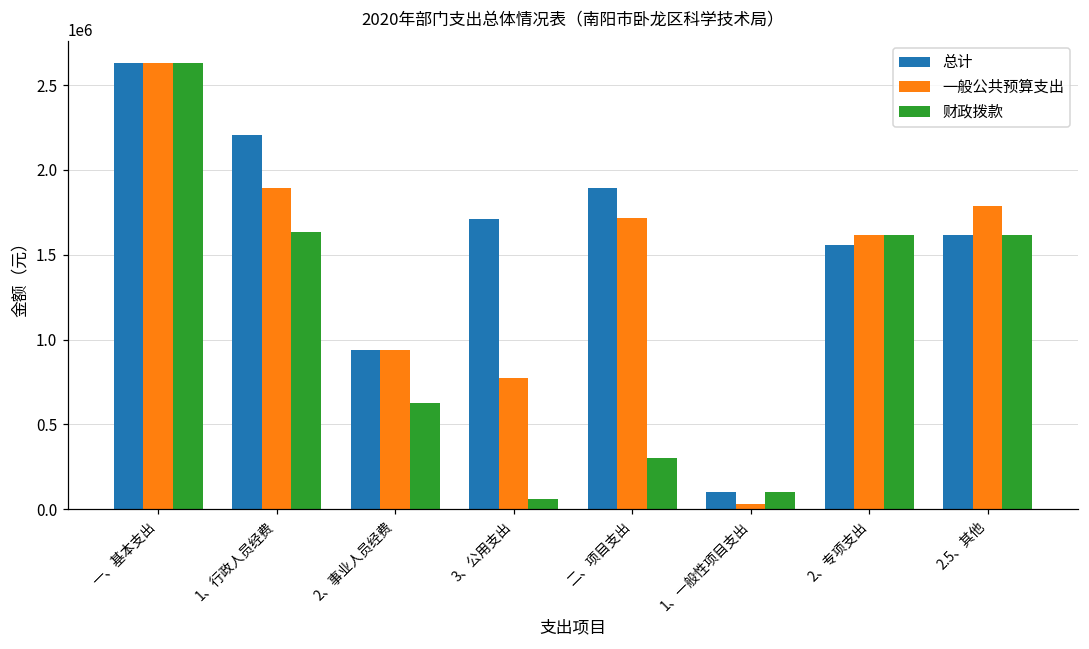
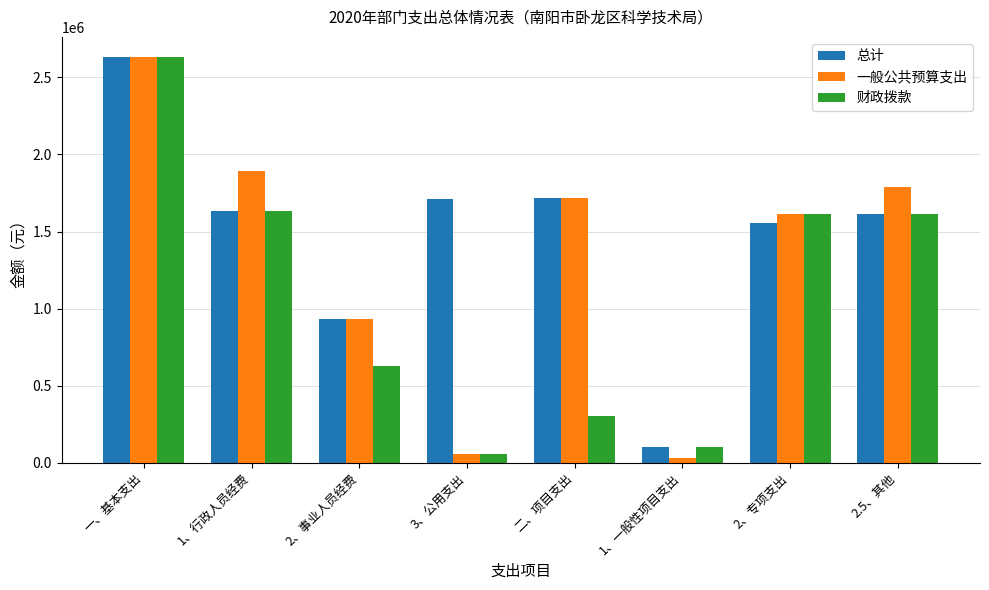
  {
    "总计": {
      "一、基本支出": 2630000,
-     "1、行政人员经费": 2210000,
+     "1、行政人员经费": 1640000,
      "2、事业人员经费": 940000,
      "3、公用支出": 1710000,
-     "二、项目支出": 1900000,
+     "二、项目支出": 1720000,
      "1、一般性项目支出": 100000,
      "2、专项支出": 1560000,
      "2.5、其他": 1620000
    },
    "一般公共预算支出": {
      "一、基本支出": 2630000,
      "1、行政人员经费": 1890000,
      "2、事业人员经费": 940000,
-     "3、公用支出": 770000,
+     "3、公用支出": 60000,
      "二、项目支出": 1720000,
      "1、一般性项目支出": 30000,
      "2、专项支出": 1620000,
      "2.5、其他": 1790000
    },
    "财政拨款": {
      "一、基本支出": 2630000,
      "1、行政人员经费": 1640000,
      "2、事业人员经费": 630000,
      "3、公用支出": 60000,
      "二、项目支出": 300000,
      "1、一般性项目支出": 100000,
      "2、专项支出": 1620000,
      "2.5、其他": 1620000
    }
  }
